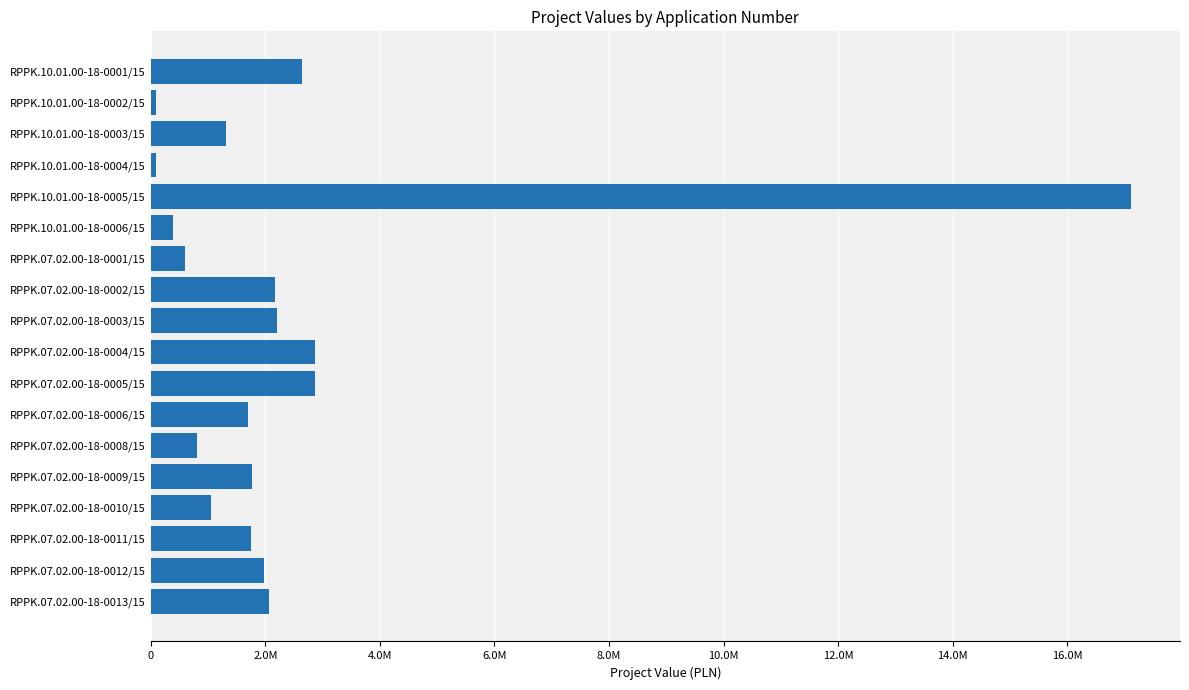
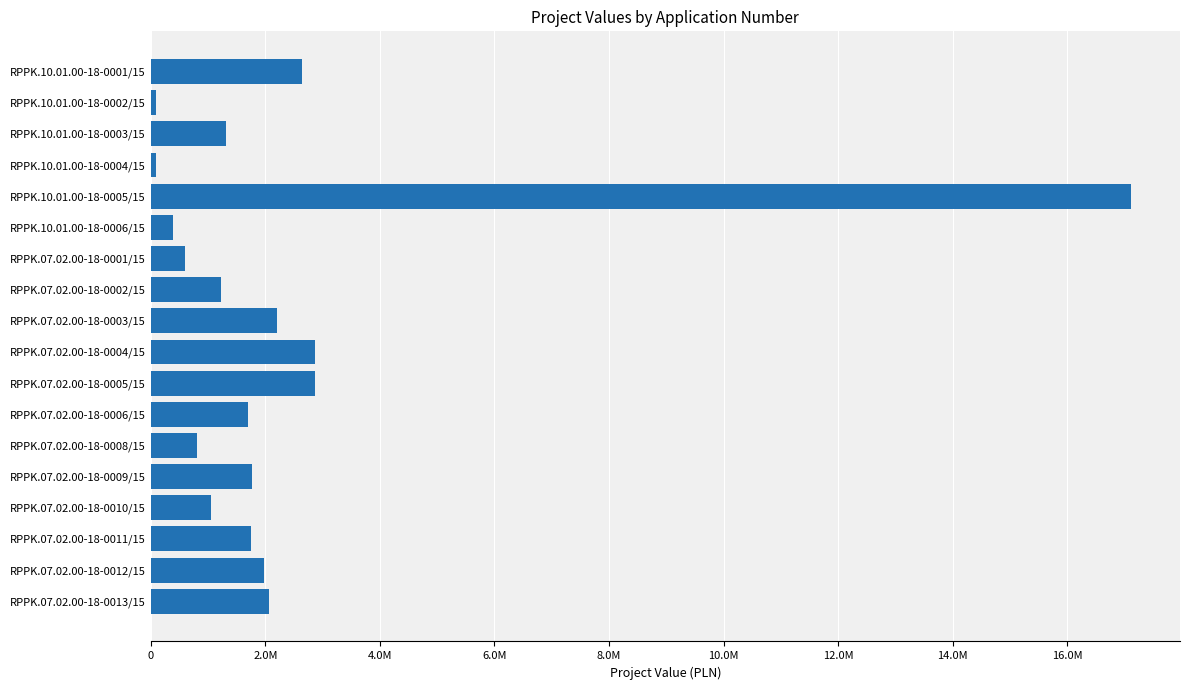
  {
    "RPPK.10.01.00-18-0001/15": 2600000,
    "RPPK.10.01.00-18-0002/15": 100000,
    "RPPK.10.01.00-18-0003/15": 1300000,
    "RPPK.10.01.00-18-0004/15": 100000,
    "RPPK.10.01.00-18-0005/15": 17100000,
    "RPPK.10.01.00-18-0006/15": 400000,
    "RPPK.07.02.00-18-0001/15": 600000,
-   "RPPK.07.02.00-18-0002/15": 2200000,
+   "RPPK.07.02.00-18-0002/15": 1200000,
    "RPPK.07.02.00-18-0003/15": 2200000,
    "RPPK.07.02.00-18-0004/15": 2900000,
    "RPPK.07.02.00-18-0005/15": 2900000,
    "RPPK.07.02.00-18-0006/15": 1700000,
    "RPPK.07.02.00-18-0008/15": 800000,
    "RPPK.07.02.00-18-0009/15": 1800000,
    "RPPK.07.02.00-18-0010/15": 1100000,
    "RPPK.07.02.00-18-0011/15": 1800000,
    "RPPK.07.02.00-18-0012/15": 2000000,
    "RPPK.07.02.00-18-0013/15": 2100000
  }
